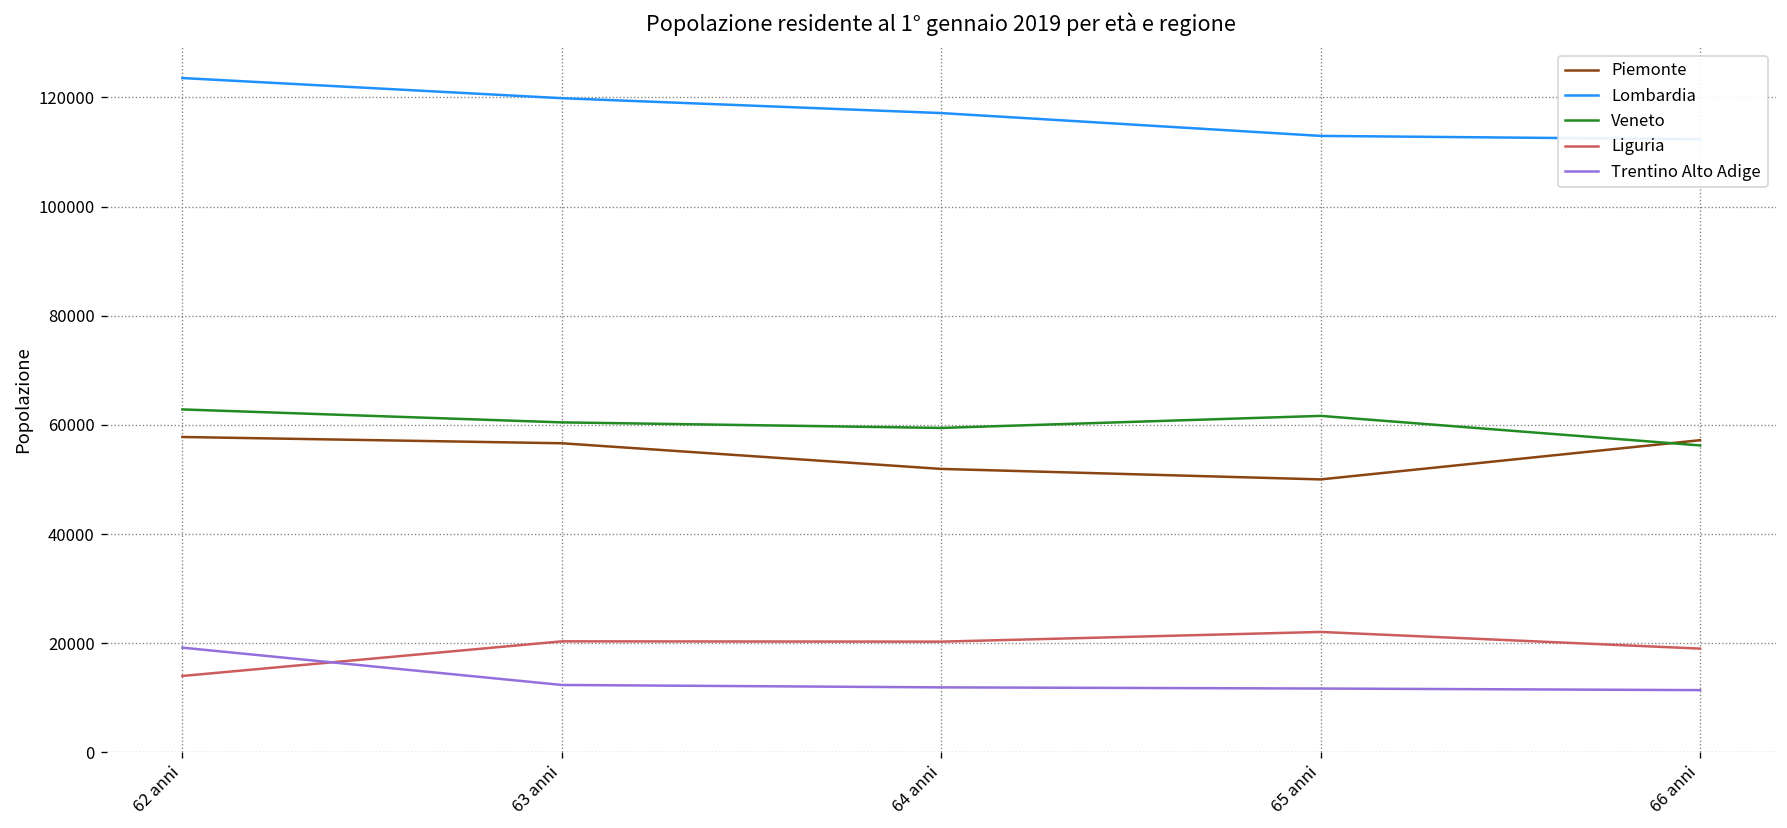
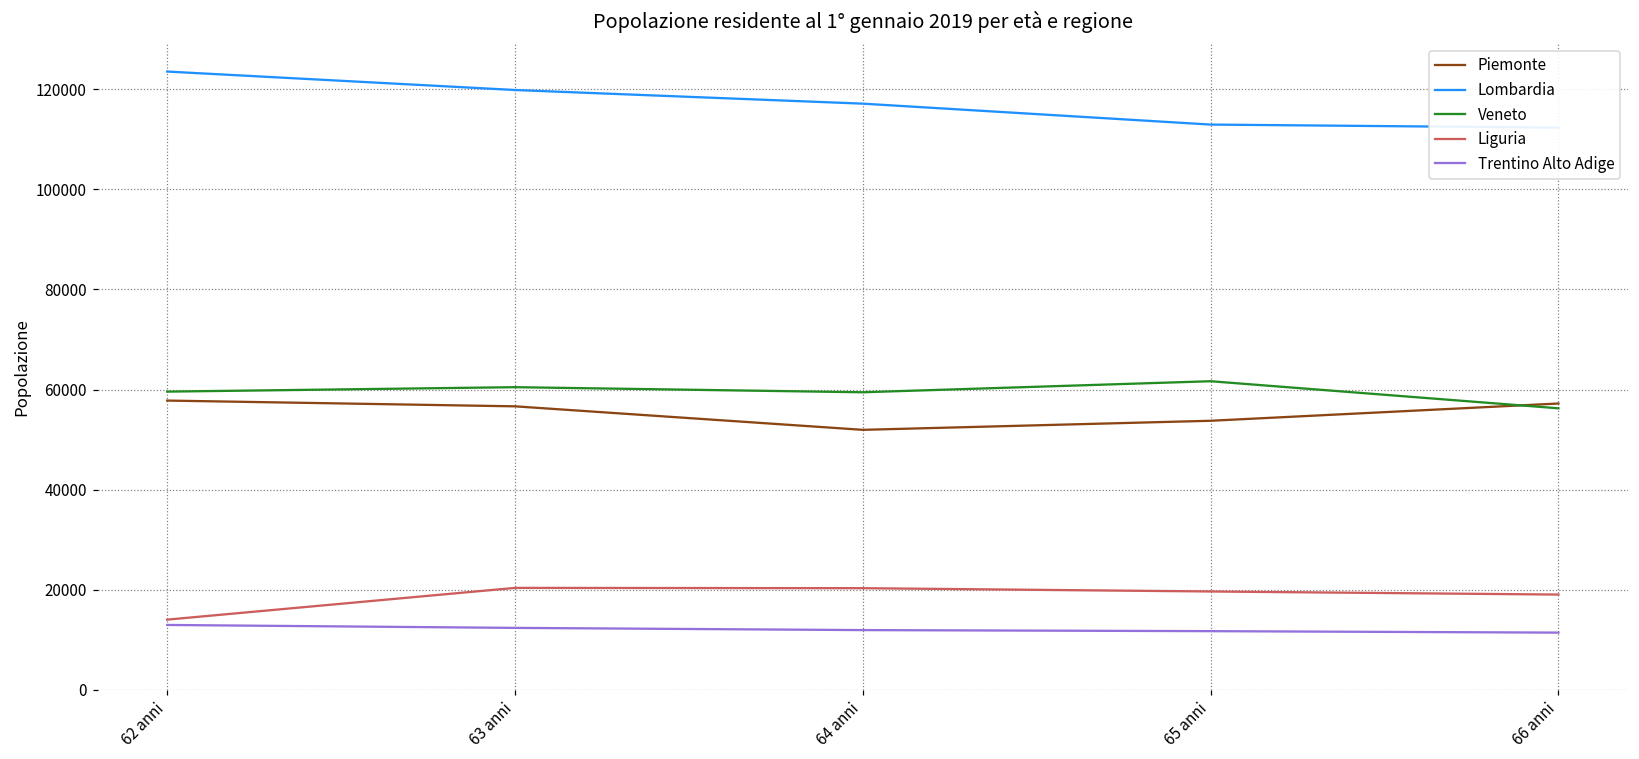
  {
    "Piemonte": {
      "62 anni": 58000,
      "63 anni": 57000,
      "64 anni": 52000,
-     "65 anni": 50000,
+     "65 anni": 54000,
      "66 anni": 57000
    },
    "Lombardia": {
      "62 anni": 124000,
      "63 anni": 120000,
      "64 anni": 117000,
      "65 anni": 113000
    },
    "Veneto": {
-     "62 anni": 63000,
+     "62 anni": 60000,
      "63 anni": 60000,
      "64 anni": 59000,
      "65 anni": 62000,
      "66 anni": 56000
    },
    "Liguria": {
      "62 anni": 14000,
      "63 anni": 20000,
      "64 anni": 20000,
-     "65 anni": 22000,
+     "65 anni": 20000,
      "66 anni": 19000
    },
    "Trentino Alto Adige": {
-     "62 anni": 19000,
+     "62 anni": 13000,
      "63 anni": 12000,
      "64 anni": 12000,
      "65 anni": 12000,
      "66 anni": 11000
    }
  }
